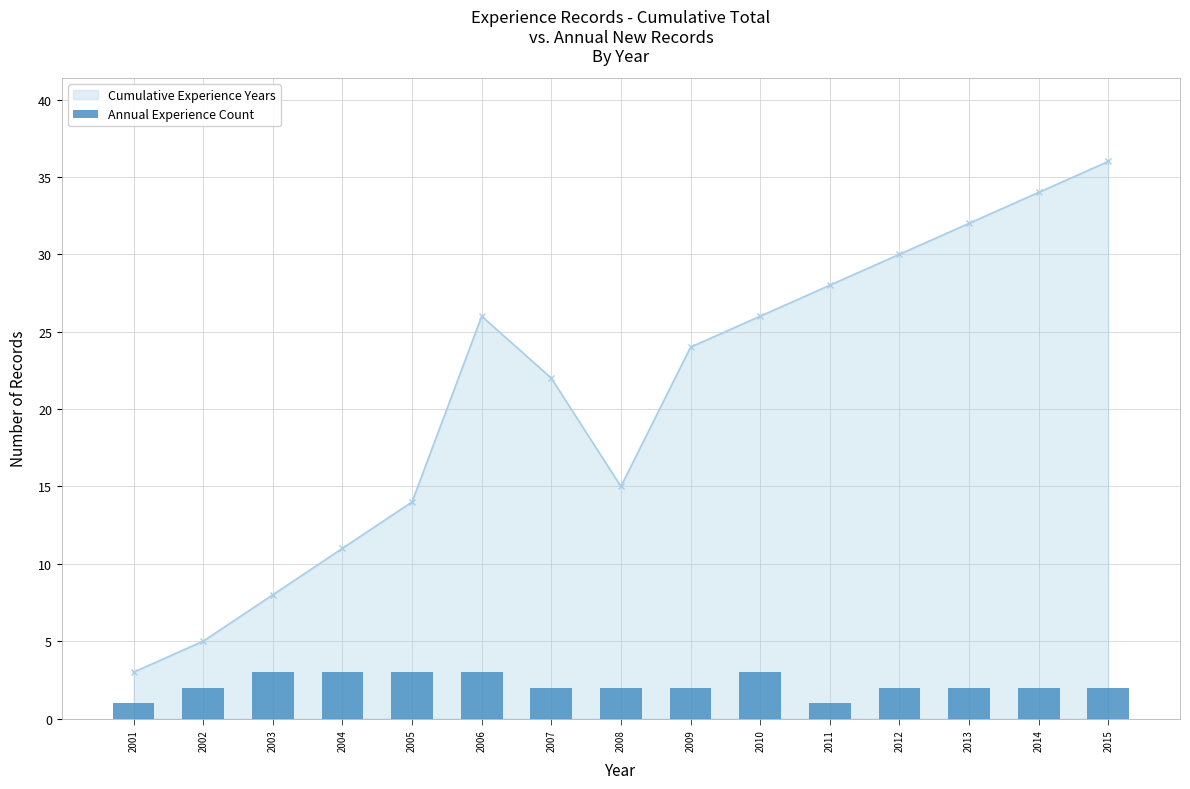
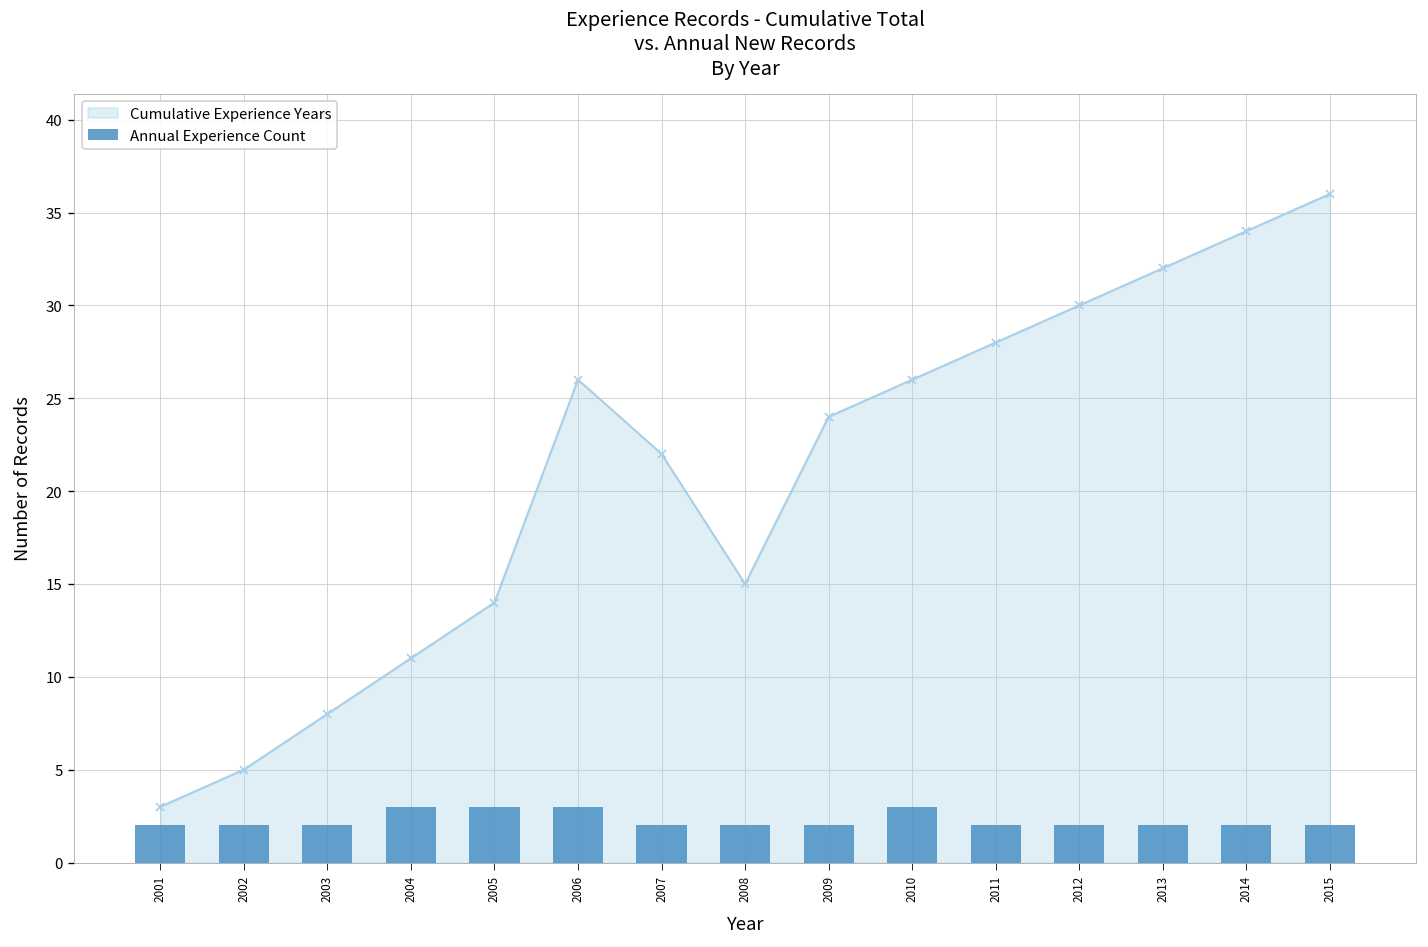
  {
    "Cumulative Experience Years": {
      "2001": 3,
      "2002": 5,
      "2003": 8,
      "2004": 11,
      "2005": 14,
      "2006": 26,
      "2007": 22,
      "2008": 15,
      "2009": 24,
      "2010": 26,
      "2011": 28,
      "2012": 30,
      "2013": 32,
      "2014": 34,
      "2015": 36
    },
    "Annual Experience Count": {
-     "2001": 1,
+     "2001": 2,
      "2002": 2,
-     "2003": 3,
+     "2003": 2,
      "2004": 3,
      "2005": 3,
      "2006": 3,
      "2007": 2,
      "2008": 2,
      "2009": 2,
      "2010": 3,
-     "2011": 1,
+     "2011": 2,
      "2012": 2,
      "2013": 2,
      "2014": 2,
      "2015": 2
    }
  }
